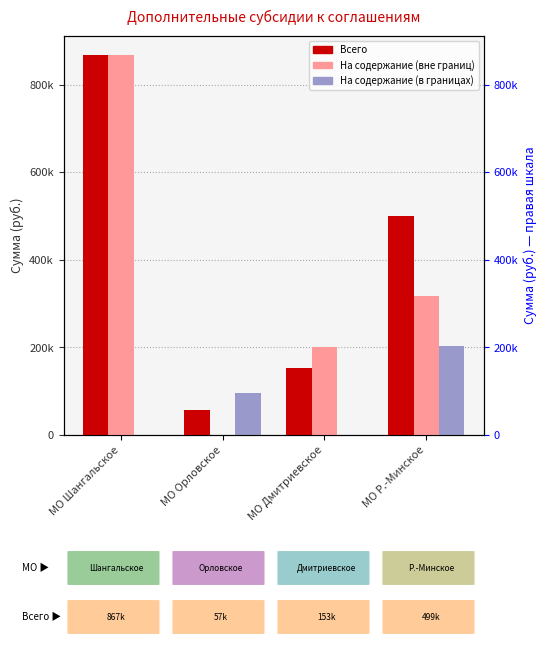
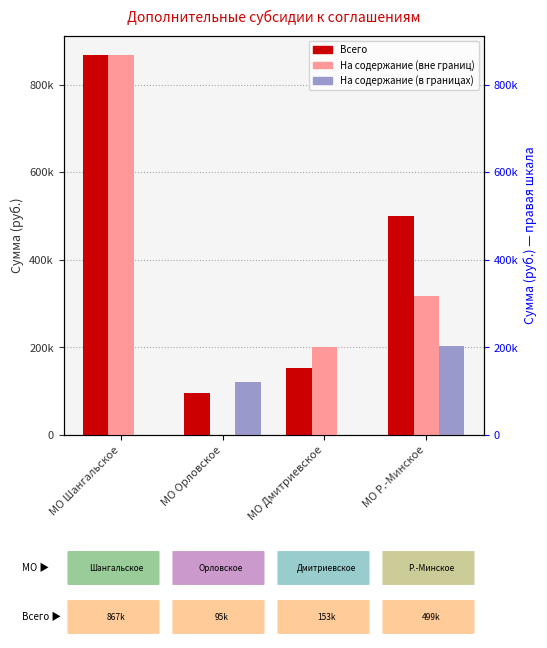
  {
    "Всего": {
-     "МО Орловское": "57k"
+     "МО Орловское": "95k"
    },
    "На содержание (вне границ)": {
      "МО Шангальское": "870000",
      "МО Орловское": "0",
      "МО Дмитриевское": "200000",
      "МО Р.-Минское": "320000"
    },
    "На содержание (в границах)": {
      "МО Шангальское": "0",
-     "МО Орловское": "100000",
+     "МО Орловское": "120000",
      "МО Дмитриевское": "0",
      "МО Р.-Минское": "200000"
    }
  }
